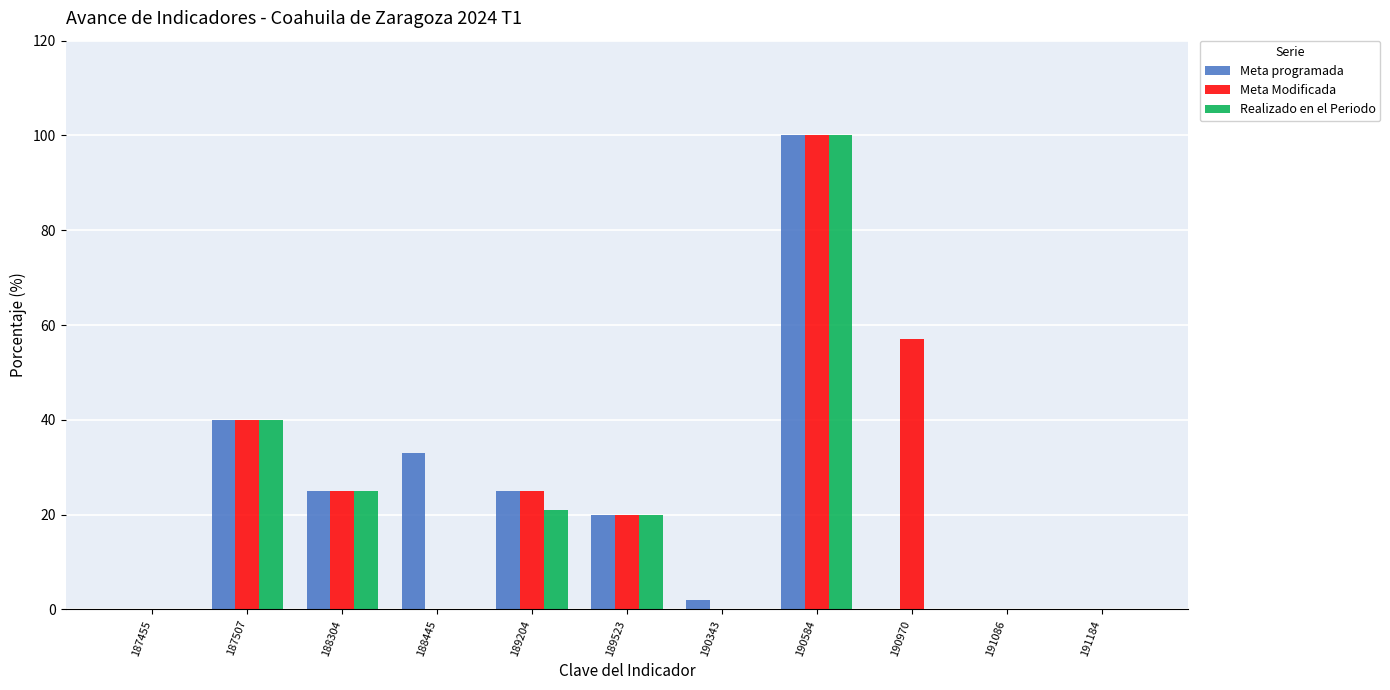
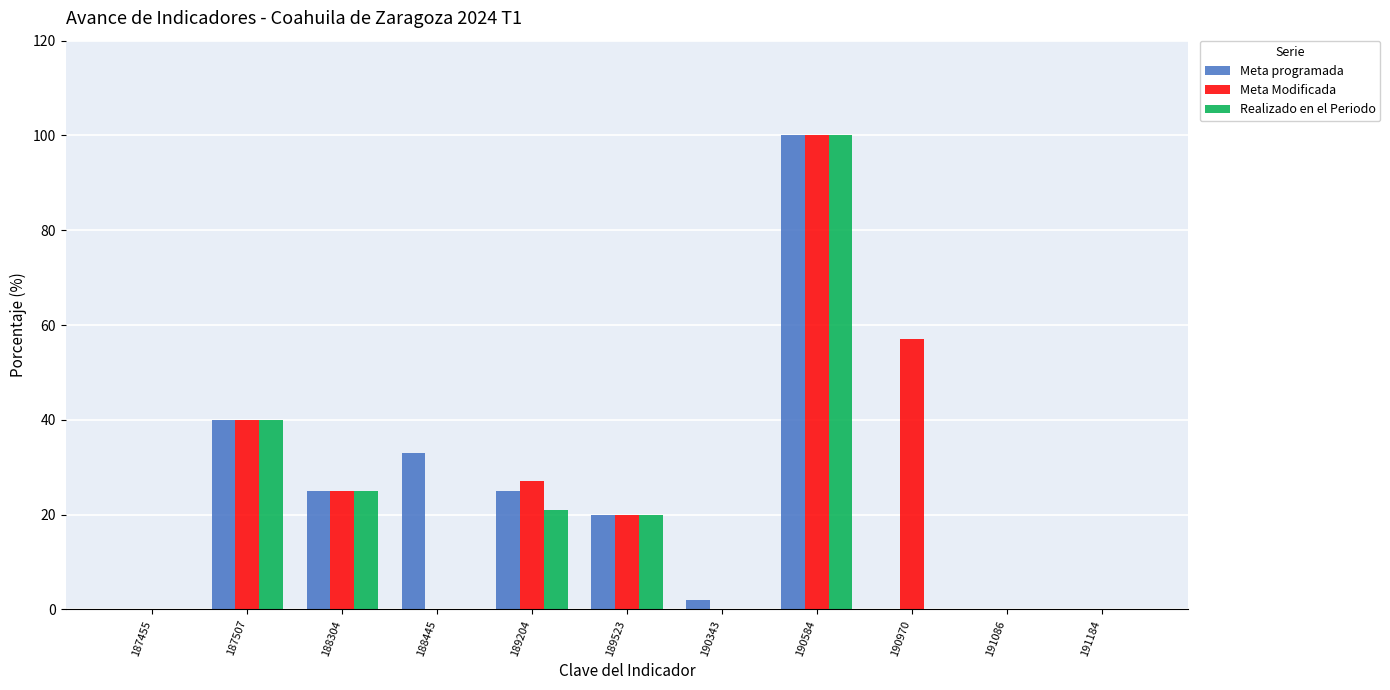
  {
    "Meta programada": {
      "187455": 0,
      "187507": 40,
      "188304": 25,
      "188445": 33,
      "189204": 25,
      "189523": 20,
      "190343": 2,
      "190584": 100,
      "190970": 0,
      "191086": 0,
      "191184": 0
    },
    "Meta Modificada": {
      "187455": 0,
      "187507": 40,
      "188304": 25,
      "188445": 0,
-     "189204": 25,
+     "189204": 27,
      "189523": 20,
      "190343": 0,
      "190584": 100,
      "190970": 57,
      "191086": 0,
      "191184": 0
    },
    "Realizado en el Periodo": {
      "187455": 0,
      "187507": 40,
      "188304": 25,
      "188445": 0,
      "189204": 21,
      "189523": 20,
      "190343": 0,
      "190584": 100,
      "190970": 0,
      "191086": 0,
      "191184": 0
    }
  }
